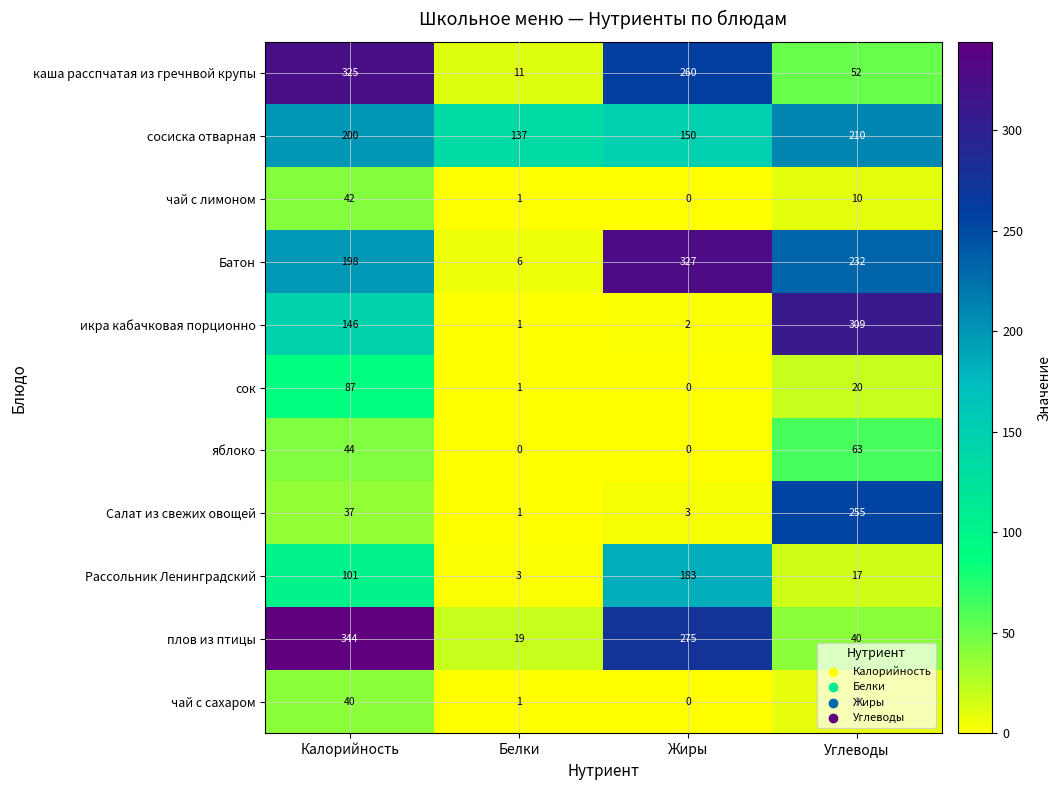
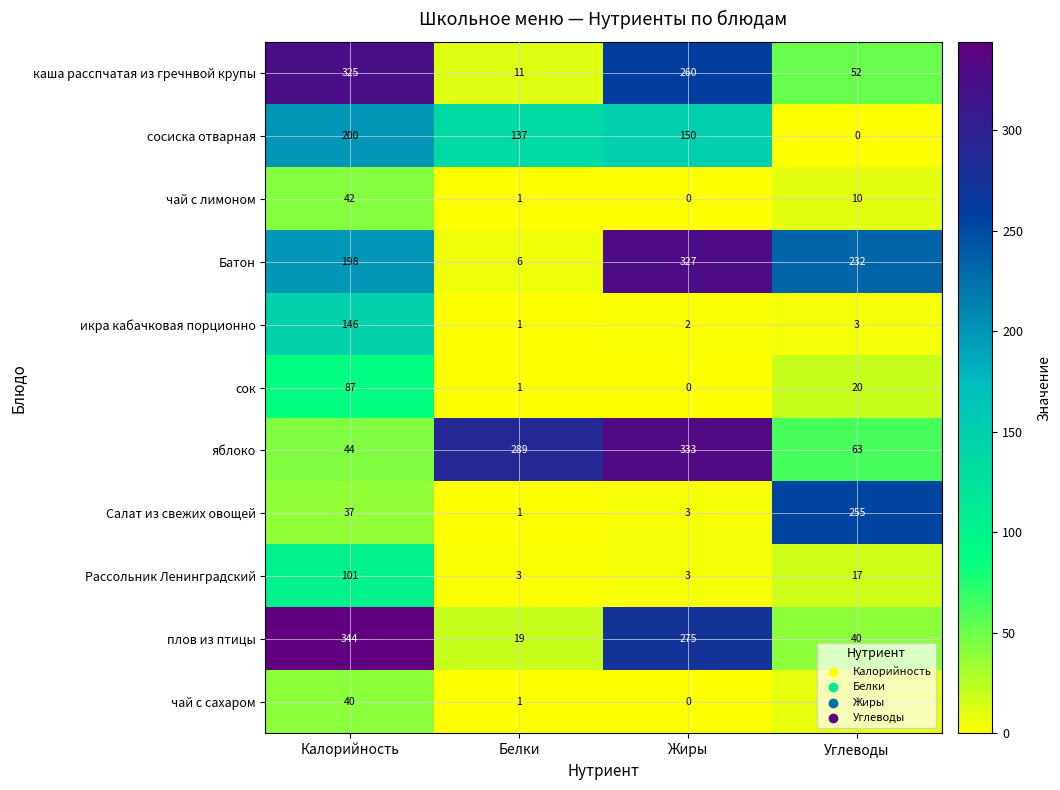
  {
    "каша расспчатая из гречнвой крупы": {
      "Калорийность": 325,
      "Белки": 11,
      "Жиры": 260,
      "Углеводы": 52
    },
    "сосиска отварная": {
      "Калорийность": 200,
      "Белки": 137,
      "Жиры": 150,
-     "Углеводы": 210
+     "Углеводы": 0
    },
    "чай с лимоном": {
      "Калорийность": 42,
      "Белки": 1,
      "Жиры": 0,
      "Углеводы": 10
    },
    "Батон": {
      "Калорийность": 198,
      "Белки": 6,
      "Жиры": 327,
      "Углеводы": 232
    },
    "икра кабачковая порционно": {
      "Калорийность": 146,
      "Белки": 1,
      "Жиры": 2,
-     "Углеводы": 309
+     "Углеводы": 3
    },
    "сок": {
      "Калорийность": 87,
      "Белки": 1,
      "Жиры": 0,
      "Углеводы": 20
    },
    "яблоко": {
      "Калорийность": 44,
-     "Белки": 0,
-     "Жиры": 0,
+     "Белки": 289,
+     "Жиры": 333,
      "Углеводы": 63
    },
    "Салат из свежих овощей": {
      "Калорийность": 37,
      "Белки": 1,
      "Жиры": 3,
      "Углеводы": 255
    },
    "Рассольник Ленинградский": {
      "Калорийность": 101,
      "Белки": 3,
-     "Жиры": 183,
+     "Жиры": 3,
      "Углеводы": 17
    },
    "плов из птицы": {
      "Калорийность": 344,
      "Белки": 19,
      "Жиры": 275
    },
    "чай с сахаром": {
      "Калорийность": 40,
      "Белки": 1,
      "Жиры": 0
    }
  }
